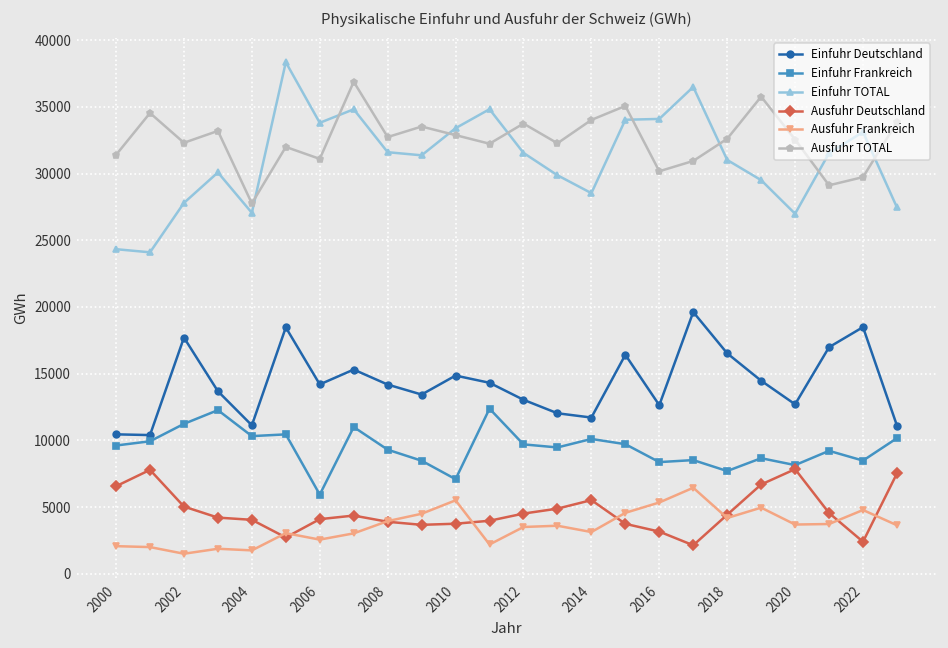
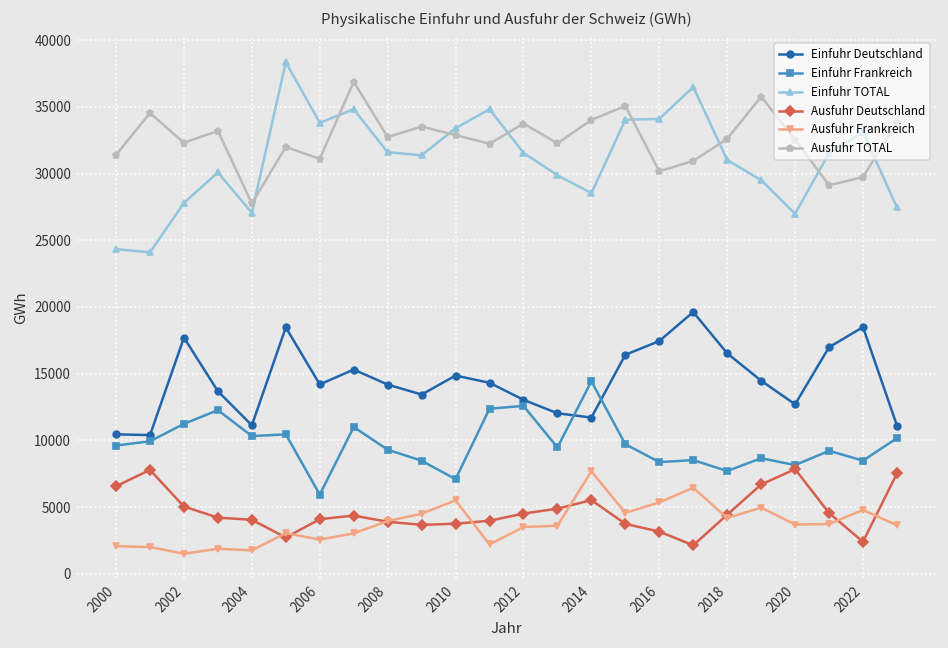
  {
    "Einfuhr Deutschland": {
      "2000": 10500,
      "2002": 17700,
      "2004": 11100,
      "2006": 14200,
      "2008": 14200,
      "2010": 14900,
      "2012": 13000,
      "2014": 11700,
-     "2016": 12600,
+     "2016": 17400,
      "2018": 16500,
      "2020": 12700,
      "2022": 18500
    },
    "Einfuhr Frankreich": {
      "2000": 9600,
      "2002": 11200,
      "2004": 10300,
      "2006": 5900,
      "2008": 9300,
      "2010": 7100,
-     "2012": 9700,
-     "2014": 10100,
+     "2012": 12600,
+     "2014": 14400,
      "2016": 8400,
      "2018": 7700,
      "2020": 8100,
      "2022": 8500
    },
    "Ausfuhr Deutschland": {
      "2000": 6600,
      "2002": 5000,
      "2004": 4000,
      "2006": 4100,
      "2010": 3800,
      "2012": 4500,
      "2014": 5500,
      "2016": 3200,
      "2018": 4400,
      "2020": 7800,
      "2022": 2400
    },
    "Ausfuhr Frankreich": {
      "2000": 2100,
      "2002": 1500,
      "2004": 1800,
      "2006": 2600,
      "2010": 5500,
      "2012": 3500,
-     "2014": 3100,
+     "2014": 7700,
      "2016": 5300,
      "2018": 4200,
      "2020": 3700,
      "2022": 4800
    }
  }
